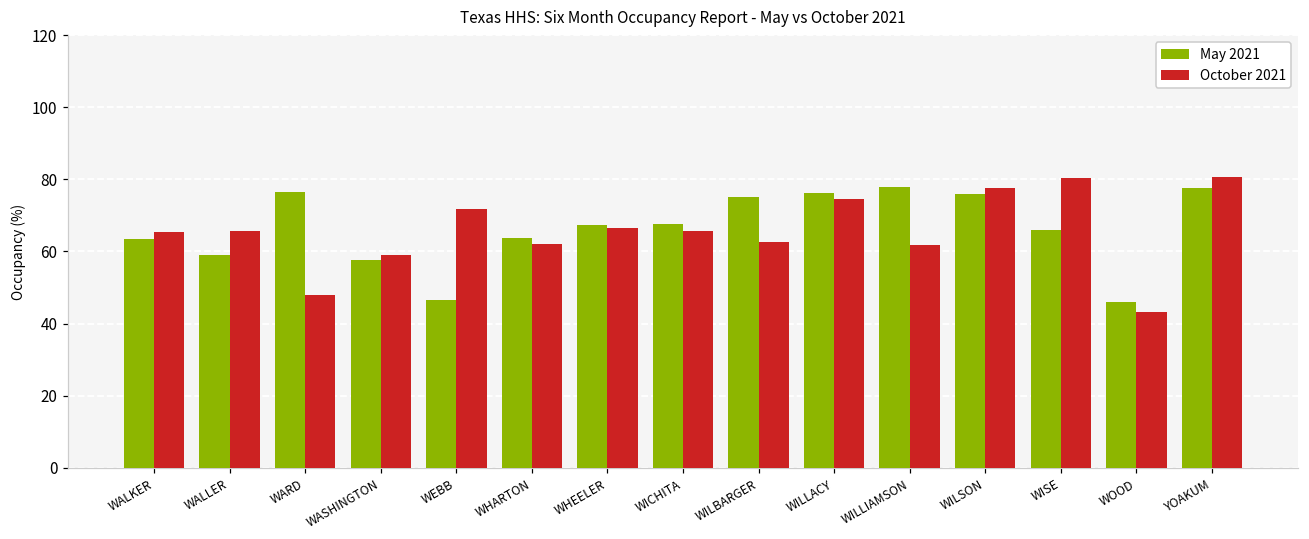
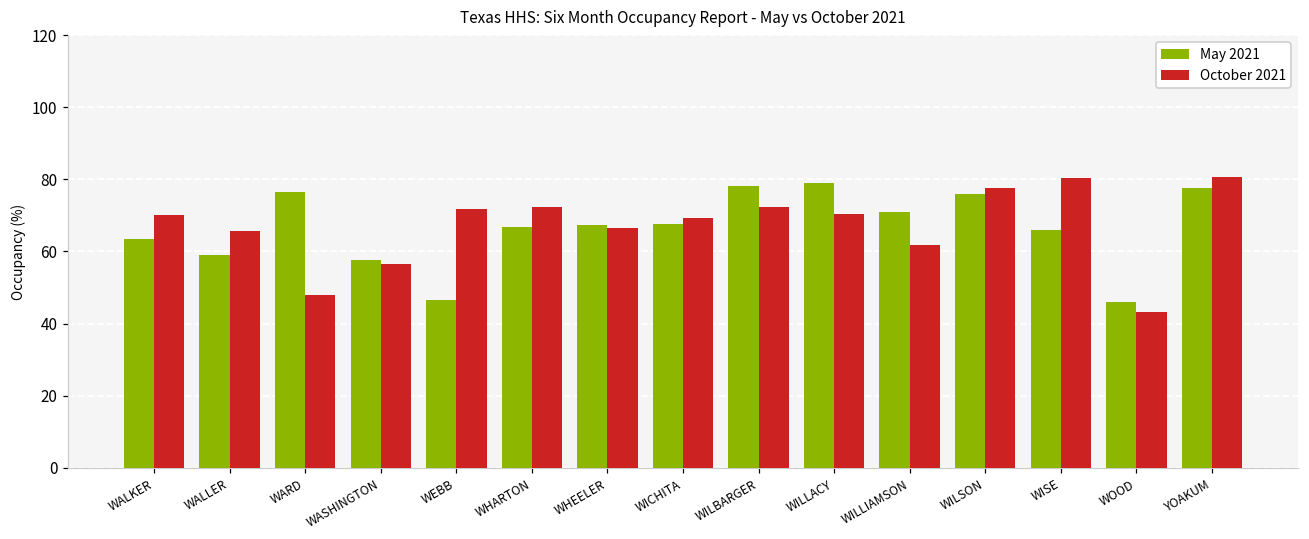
  {
    "May 2021": {
      "WALKER": 64,
      "WALLER": 59,
      "WARD": 77,
      "WASHINGTON": 58,
      "WEBB": 47,
-     "WHARTON": 64,
+     "WHARTON": 67,
      "WHEELER": 67,
      "WICHITA": 68,
-     "WILBARGER": 75,
-     "WILLACY": 76,
-     "WILLIAMSON": 78,
+     "WILBARGER": 78,
+     "WILLACY": 79,
+     "WILLIAMSON": 71,
      "WILSON": 76,
      "WISE": 66,
      "WOOD": 46,
      "YOAKUM": 78
    },
    "October 2021": {
-     "WALKER": 65,
+     "WALKER": 70,
      "WALLER": 66,
      "WARD": 48,
-     "WASHINGTON": 59,
+     "WASHINGTON": 56,
      "WEBB": 72,
-     "WHARTON": 62,
+     "WHARTON": 72,
      "WHEELER": 67,
-     "WICHITA": 66,
-     "WILBARGER": 63,
-     "WILLACY": 75,
+     "WICHITA": 69,
+     "WILBARGER": 72,
+     "WILLACY": 71,
      "WILLIAMSON": 62,
      "WILSON": 78,
      "WISE": 80,
      "WOOD": 43,
      "YOAKUM": 81
    }
  }
